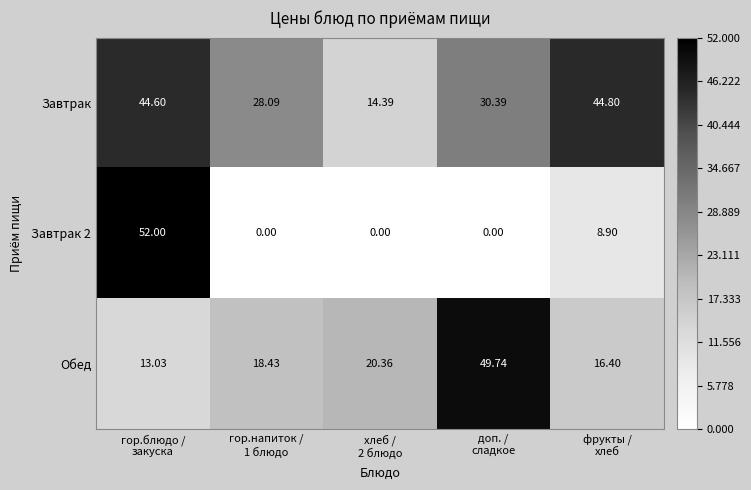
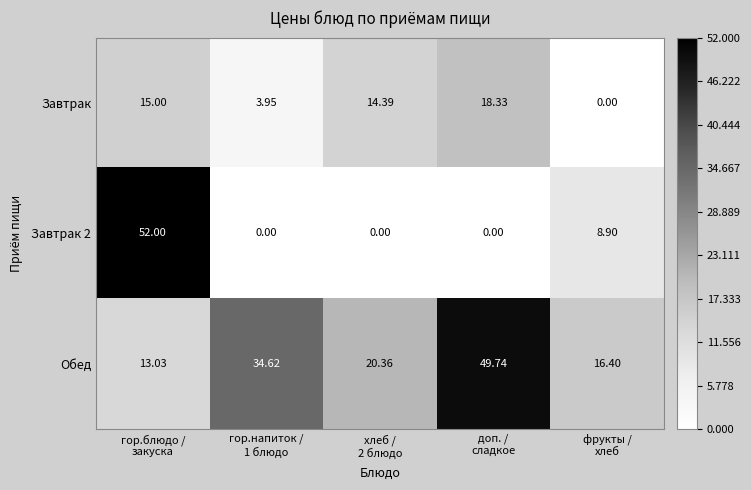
  {
    "Завтрак": {
-     "гор.блюдо / закуска": 44.60,
-     "гор.напиток / 1 блюдо": 28.09,
+     "гор.блюдо / закуска": 15.00,
+     "гор.напиток / 1 блюдо": 3.95,
      "хлеб / 2 блюдо": 14.39,
-     "доп. / сладкое": 30.39,
-     "фрукты / хлеб": 44.80
+     "доп. / сладкое": 18.33,
+     "фрукты / хлеб": 0.00
    },
    "Завтрак 2": {
      "гор.блюдо / закуска": 52.00,
      "гор.напиток / 1 блюдо": 0.00,
      "хлеб / 2 блюдо": 0.00,
      "доп. / сладкое": 0.00,
      "фрукты / хлеб": 8.90
    },
    "Обед": {
      "гор.блюдо / закуска": 13.03,
-     "гор.напиток / 1 блюдо": 18.43,
+     "гор.напиток / 1 блюдо": 34.62,
      "хлеб / 2 блюдо": 20.36,
      "доп. / сладкое": 49.74,
      "фрукты / хлеб": 16.40
    }
  }
